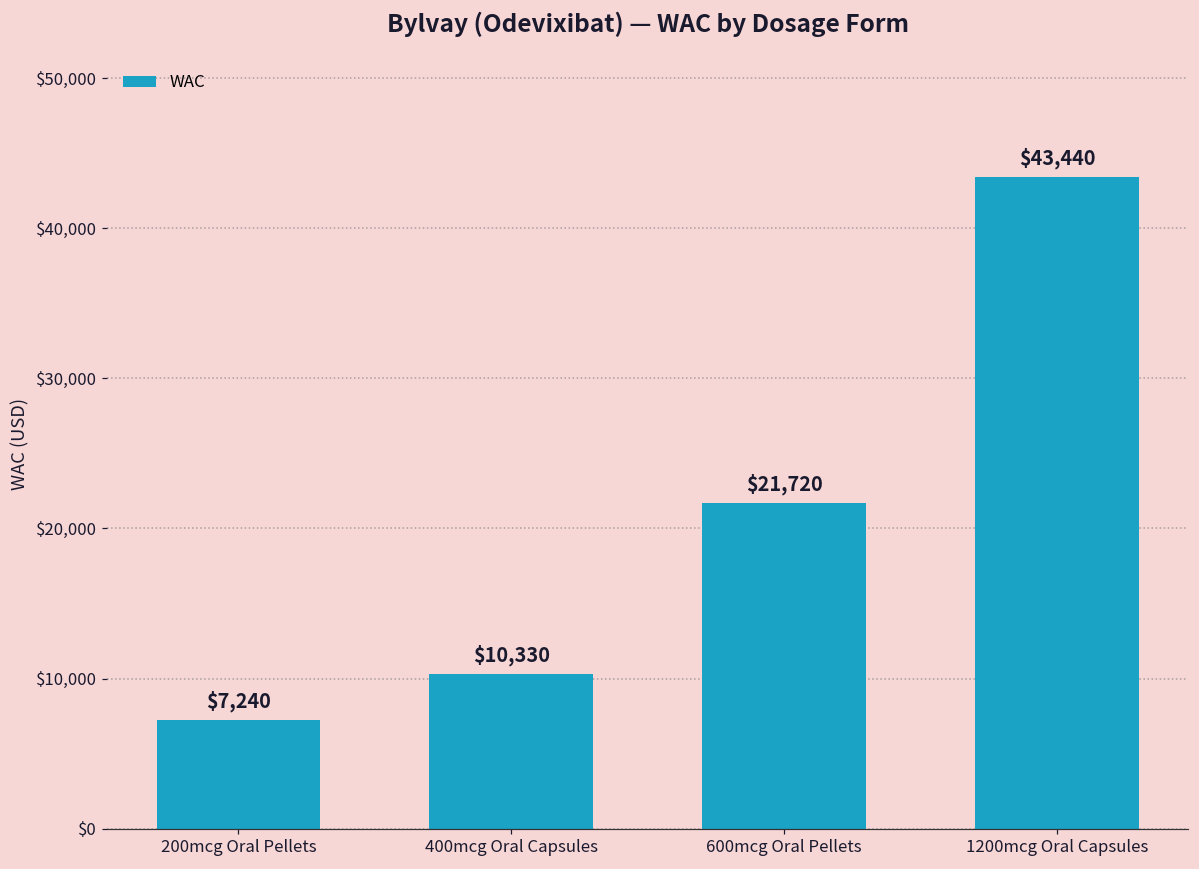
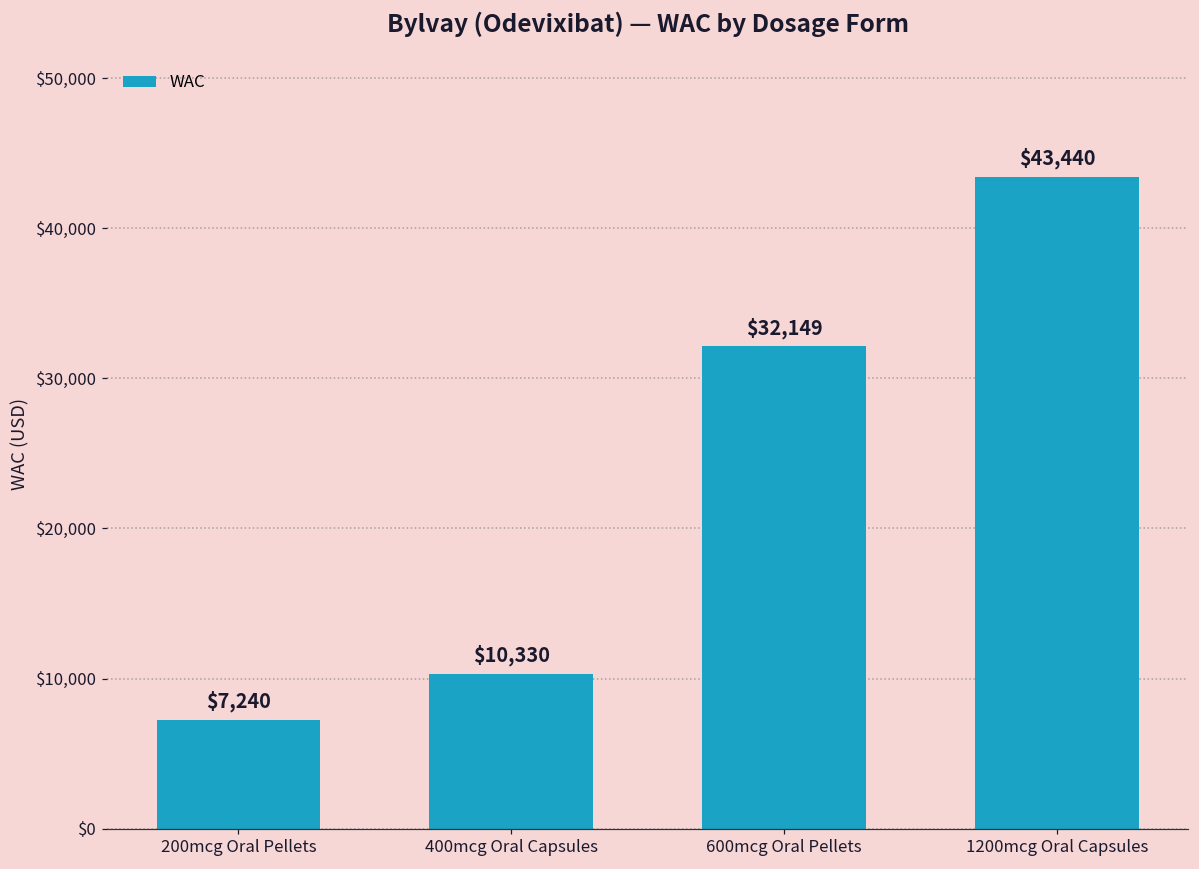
  {
    "200mcg Oral Pellets": "$7,240",
    "400mcg Oral Capsules": "$10,330",
-   "600mcg Oral Pellets": "$21,720",
+   "600mcg Oral Pellets": "$32,149",
    "1200mcg Oral Capsules": "$43,440"
  }
